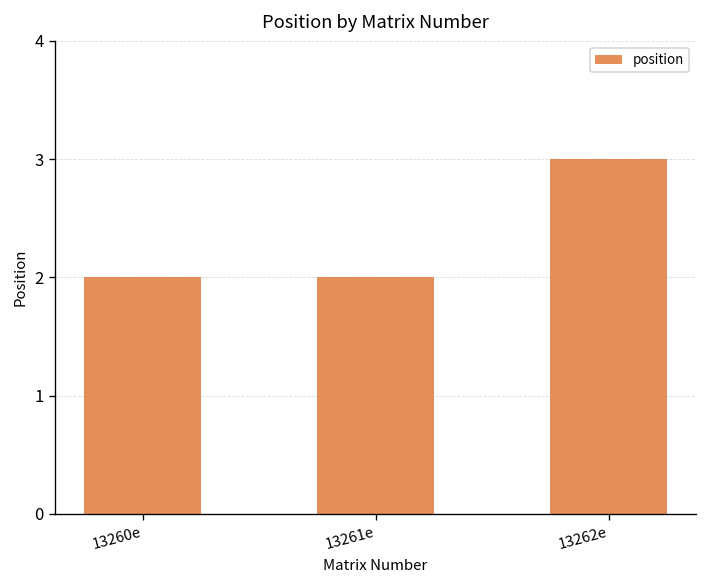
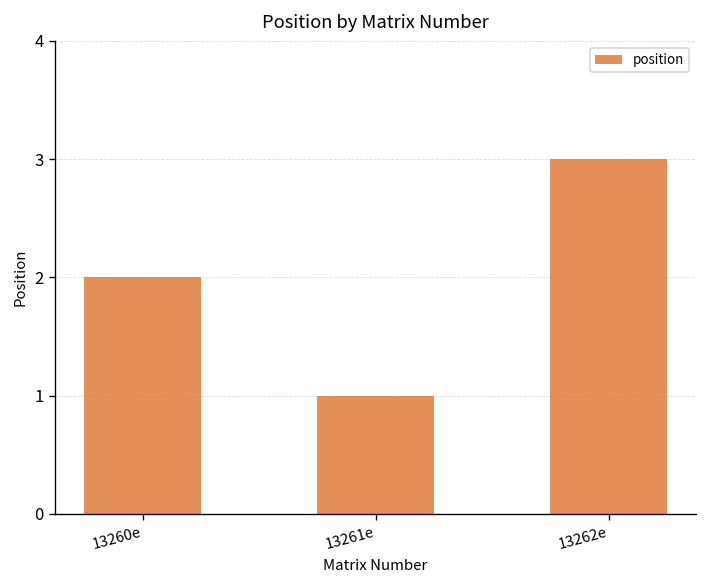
  {
    "13260e": 2,
-   "13261e": 2,
+   "13261e": 1,
    "13262e": 3
  }
